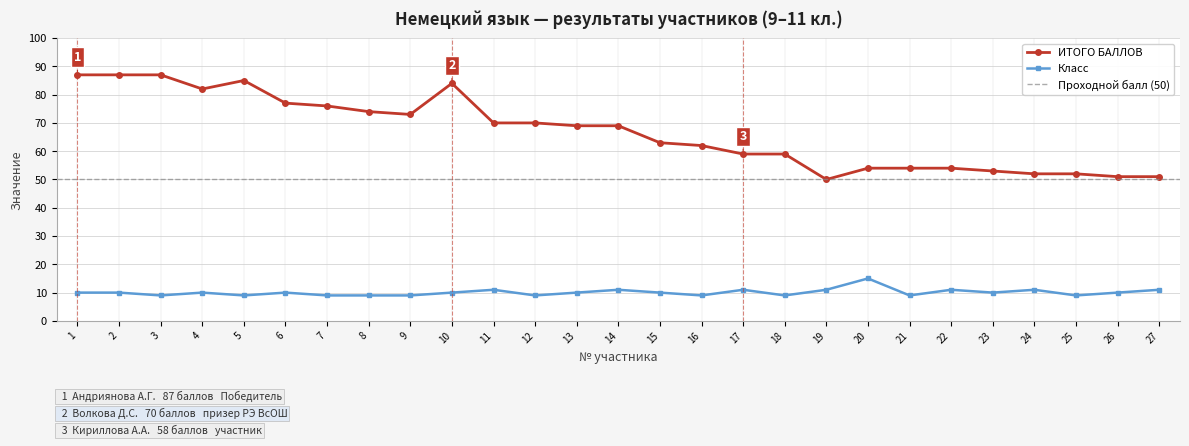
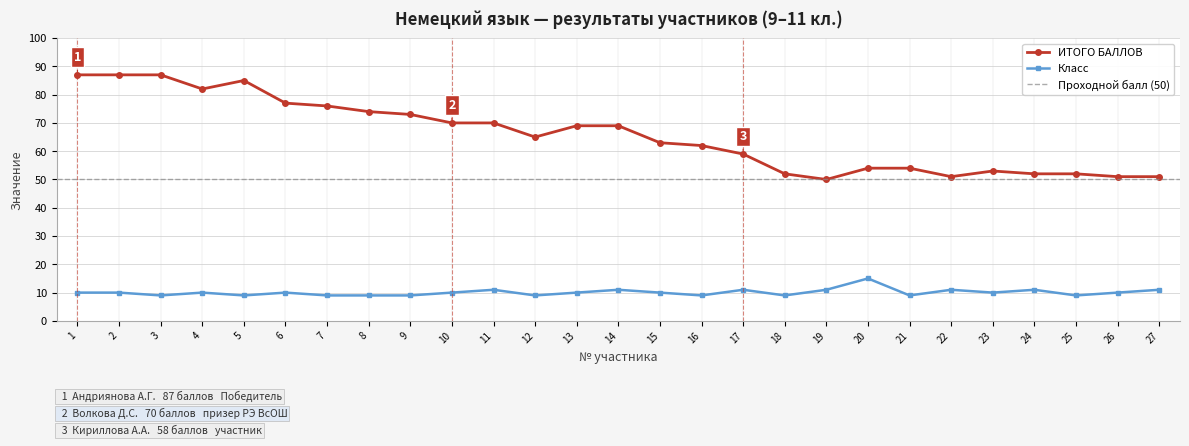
  {
    "ИТОГО БАЛЛОВ": {
      "2": 87,
      "3": 87,
      "4": 82,
      "5": 85,
      "6": 77,
      "7": 76,
      "8": 74,
      "9": 73,
-     "10": 84,
+     "10": 70,
      "11": 70,
-     "12": 70,
+     "12": 65,
      "13": 69,
      "14": 69,
      "15": 63,
      "16": 62,
-     "18": 59,
+     "18": 52,
      "19": 50,
      "20": 54,
      "21": 54,
-     "22": 54,
+     "22": 51,
      "23": 53,
      "24": 52,
      "25": 52,
      "26": 51,
      "27": 51
    },
    "Класс": {
      "1": 10,
      "2": 10,
      "3": 9,
      "4": 10,
      "5": 9,
      "6": 10,
      "7": 9,
      "8": 9,
      "9": 9,
      "10": 10,
      "11": 11,
      "12": 9,
      "13": 10,
      "14": 11,
      "15": 10,
      "16": 9,
      "17": 11,
      "18": 9,
      "19": 11,
      "20": 15,
      "21": 9,
      "22": 11,
      "23": 10,
      "24": 11,
      "25": 9,
      "26": 10,
      "27": 11
    }
  }
